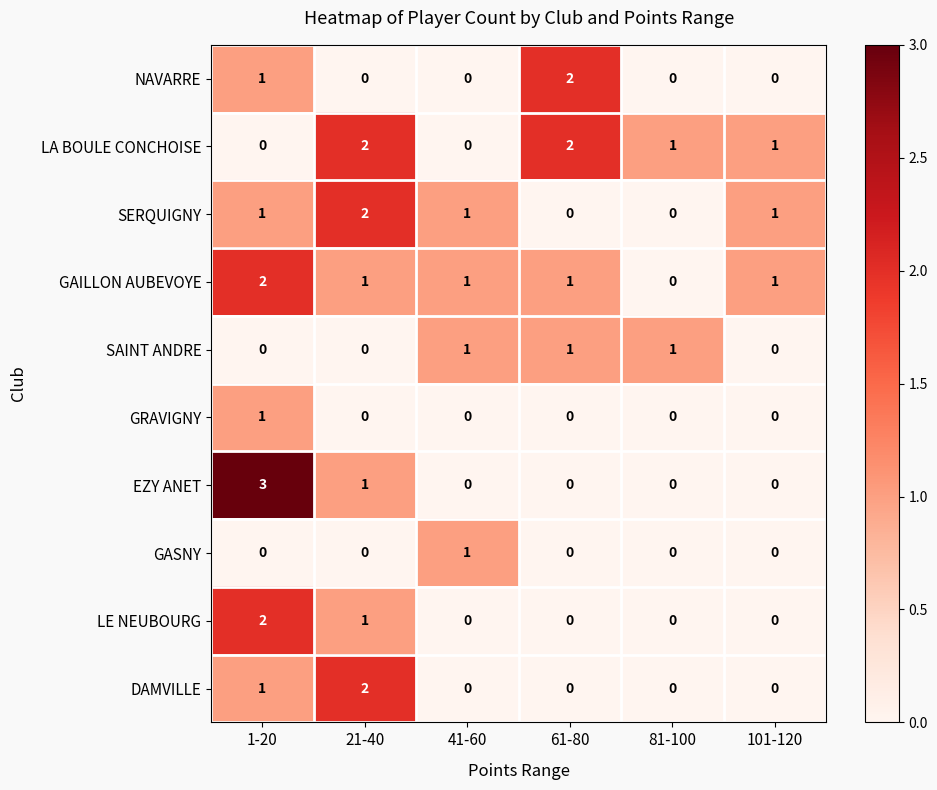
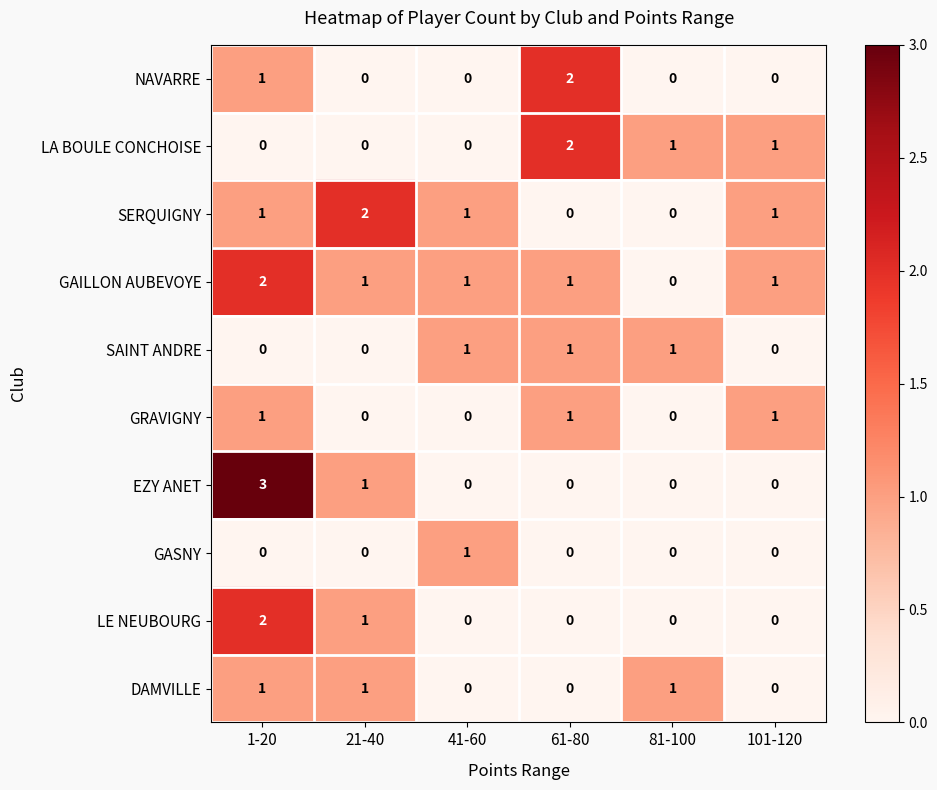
  {
    "NAVARRE": {
      "1-20": 1,
      "21-40": 0,
      "41-60": 0,
      "61-80": 2,
      "81-100": 0,
      "101-120": 0
    },
    "LA BOULE CONCHOISE": {
      "1-20": 0,
-     "21-40": 2,
+     "21-40": 0,
      "41-60": 0,
      "61-80": 2,
      "81-100": 1,
      "101-120": 1
    },
    "SERQUIGNY": {
      "1-20": 1,
      "21-40": 2,
      "41-60": 1,
      "61-80": 0,
      "81-100": 0,
      "101-120": 1
    },
    "GAILLON AUBEVOYE": {
      "1-20": 2,
      "21-40": 1,
      "41-60": 1,
      "61-80": 1,
      "81-100": 0,
      "101-120": 1
    },
    "SAINT ANDRE": {
      "1-20": 0,
      "21-40": 0,
      "41-60": 1,
      "61-80": 1,
      "81-100": 1,
      "101-120": 0
    },
    "GRAVIGNY": {
      "1-20": 1,
      "21-40": 0,
      "41-60": 0,
-     "61-80": 0,
+     "61-80": 1,
      "81-100": 0,
-     "101-120": 0
+     "101-120": 1
    },
    "EZY ANET": {
      "1-20": 3,
      "21-40": 1,
      "41-60": 0,
      "61-80": 0,
      "81-100": 0,
      "101-120": 0
    },
    "GASNY": {
      "1-20": 0,
      "21-40": 0,
      "41-60": 1,
      "61-80": 0,
      "81-100": 0,
      "101-120": 0
    },
    "LE NEUBOURG": {
      "1-20": 2,
      "21-40": 1,
      "41-60": 0,
      "61-80": 0,
      "81-100": 0,
      "101-120": 0
    },
    "DAMVILLE": {
      "1-20": 1,
-     "21-40": 2,
+     "21-40": 1,
      "41-60": 0,
      "61-80": 0,
-     "81-100": 0,
+     "81-100": 1,
      "101-120": 0
    }
  }
